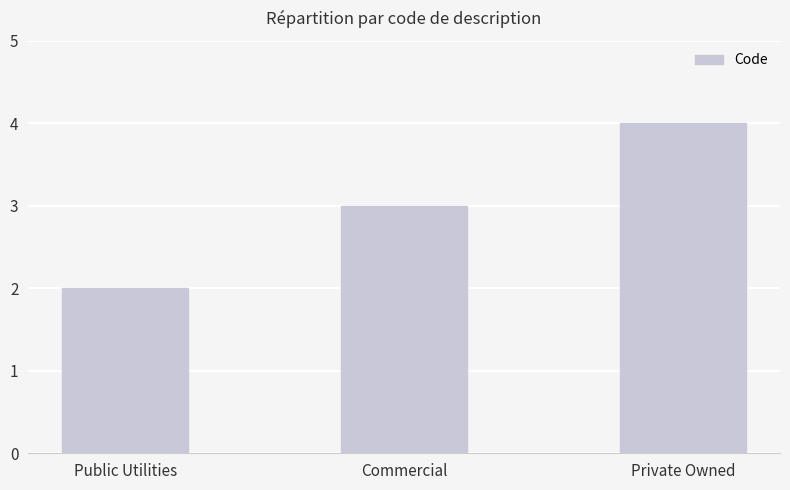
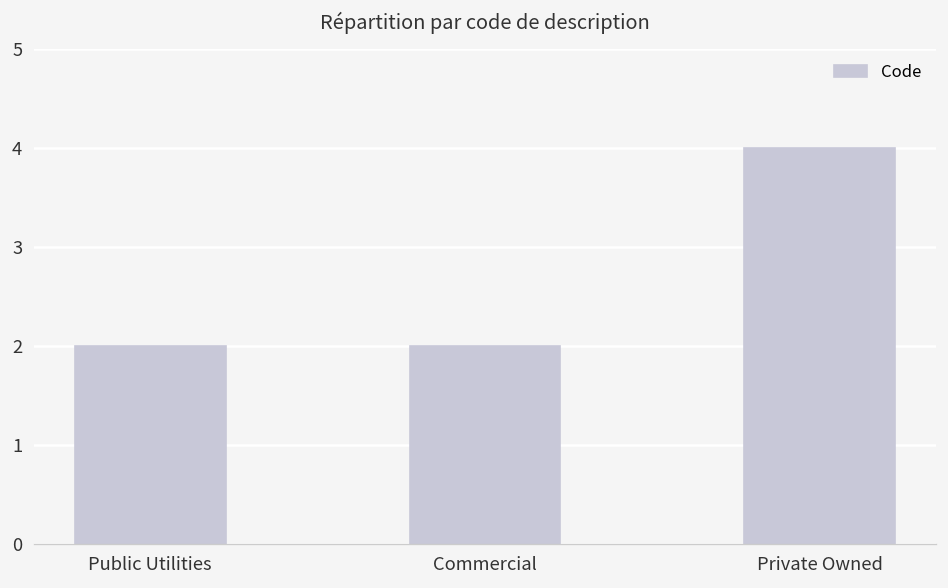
  {
    "Public Utilities": 2,
-   "Commercial": 3,
+   "Commercial": 2,
    "Private Owned": 4
  }
